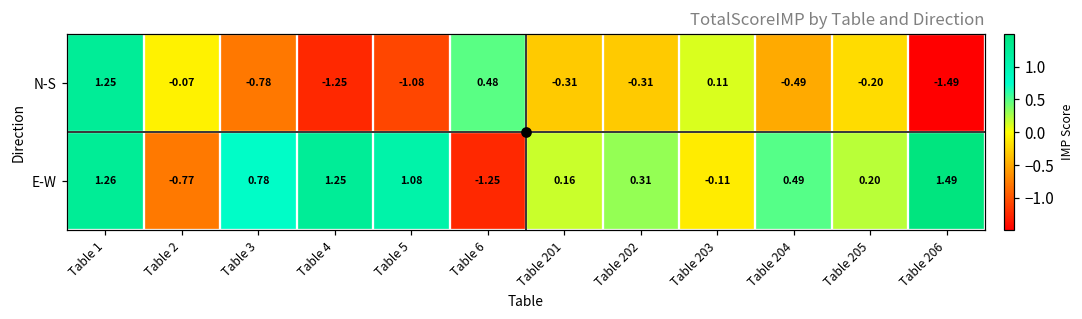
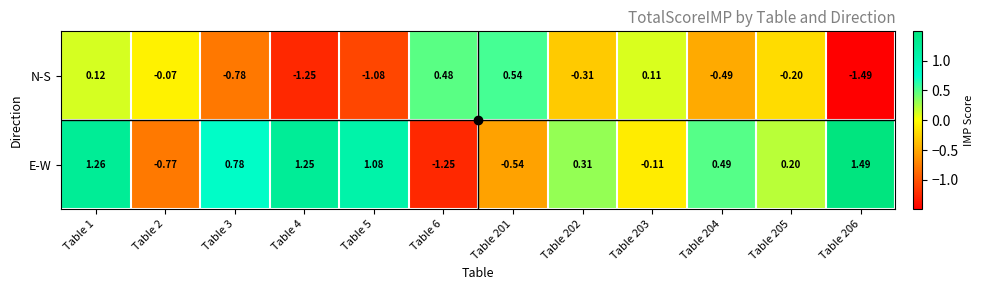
  {
    "N-S": {
-     "Table 1": 1.25,
+     "Table 1": 0.12,
      "Table 2": -0.07,
      "Table 3": -0.78,
      "Table 4": -1.25,
      "Table 5": -1.08,
      "Table 6": 0.48,
-     "Table 201": -0.31,
+     "Table 201": 0.54,
      "Table 202": -0.31,
      "Table 203": 0.11,
      "Table 204": -0.49,
      "Table 205": -0.20,
      "Table 206": -1.49
    },
    "E-W": {
      "Table 1": 1.26,
      "Table 2": -0.77,
      "Table 3": 0.78,
      "Table 4": 1.25,
      "Table 5": 1.08,
      "Table 6": -1.25,
-     "Table 201": 0.16,
+     "Table 201": -0.54,
      "Table 202": 0.31,
      "Table 203": -0.11,
      "Table 204": 0.49,
      "Table 205": 0.20,
      "Table 206": 1.49
    }
  }
